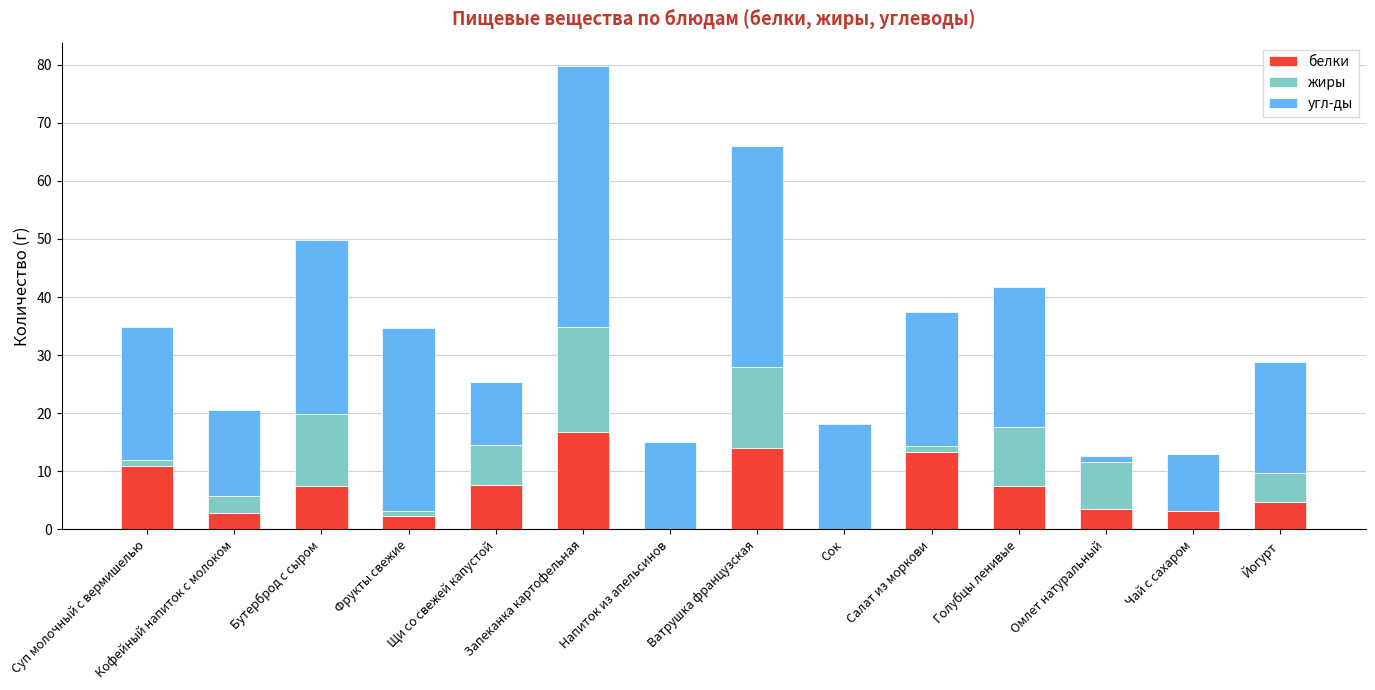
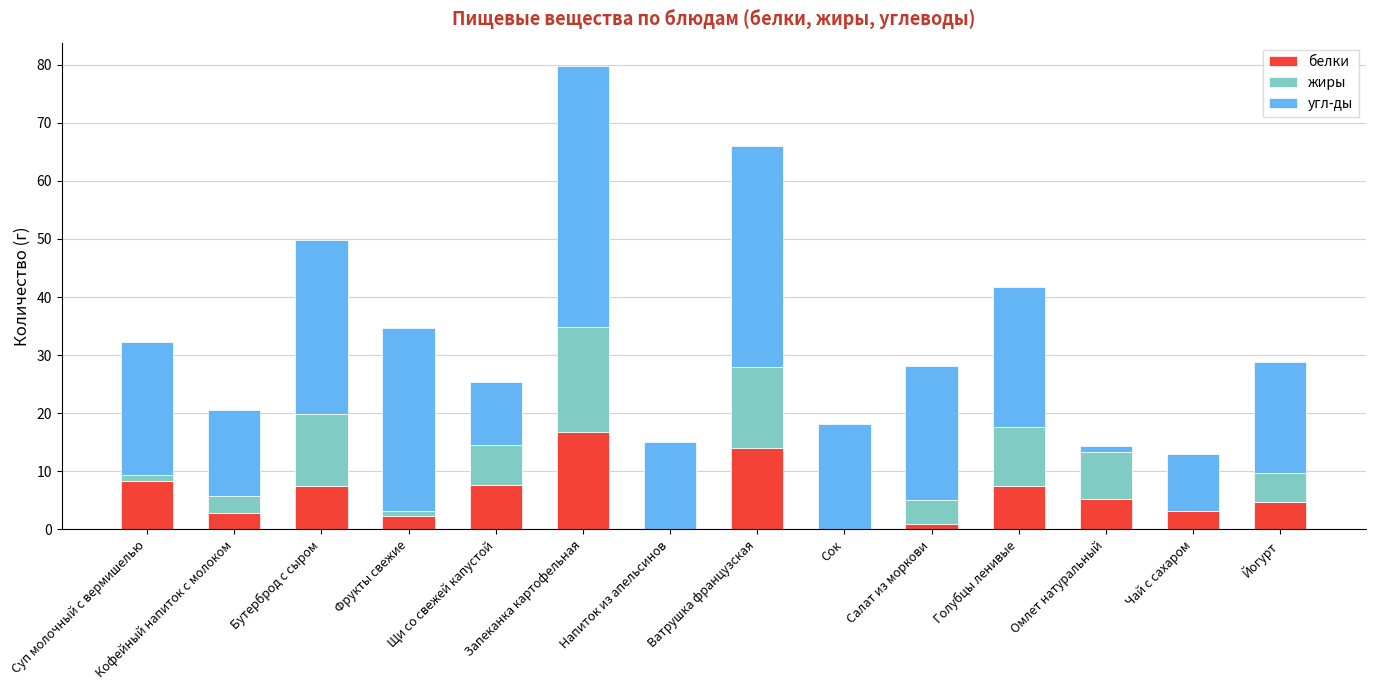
  {
    "белки": {
-     "Суп молочный с вермишелью": 11,
+     "Суп молочный с вермишелью": 8,
      "Кофейный напиток с молоком": 3,
      "Бутерброд с сыром": 7,
      "Фрукты свежие": 2,
      "Щи со свежей капустой": 8,
      "Запеканка картофельная": 17,
      "Ватрушка французская": 14,
-     "Салат из моркови": 13,
+     "Салат из моркови": 1,
      "Голубцы ленивые": 8,
-     "Омлет натуральный": 4,
+     "Омлет натуральный": 5,
      "Чай с сахаром": 3,
      "Йогурт": 5
    },
    "жиры": {
      "Суп молочный с вермишелью": 1,
      "Кофейный напиток с молоком": 3,
      "Бутерброд с сыром": 12,
      "Фрукты свежие": 1,
      "Щи со свежей капустой": 7,
      "Запеканка картофельная": 18,
      "Напиток из апельсинов": 0,
      "Ватрушка французская": 14,
-     "Салат из моркови": 1,
+     "Салат из моркови": 4,
      "Голубцы ленивые": 10,
      "Омлет натуральный": 8,
      "Йогурт": 5
    },
    "угл-ды": {
      "Суп молочный с вермишелью": 23,
      "Кофейный напиток с молоком": 15,
      "Бутерброд с сыром": 30,
      "Фрукты свежие": 32,
      "Щи со свежей капустой": 11,
      "Запеканка картофельная": 45,
      "Напиток из апельсинов": 15,
      "Ватрушка французская": 38,
      "Сок": 18,
      "Салат из моркови": 23,
      "Голубцы ленивые": 24,
      "Омлет натуральный": 1,
      "Чай с сахаром": 10,
      "Йогурт": 19
    }
  }
